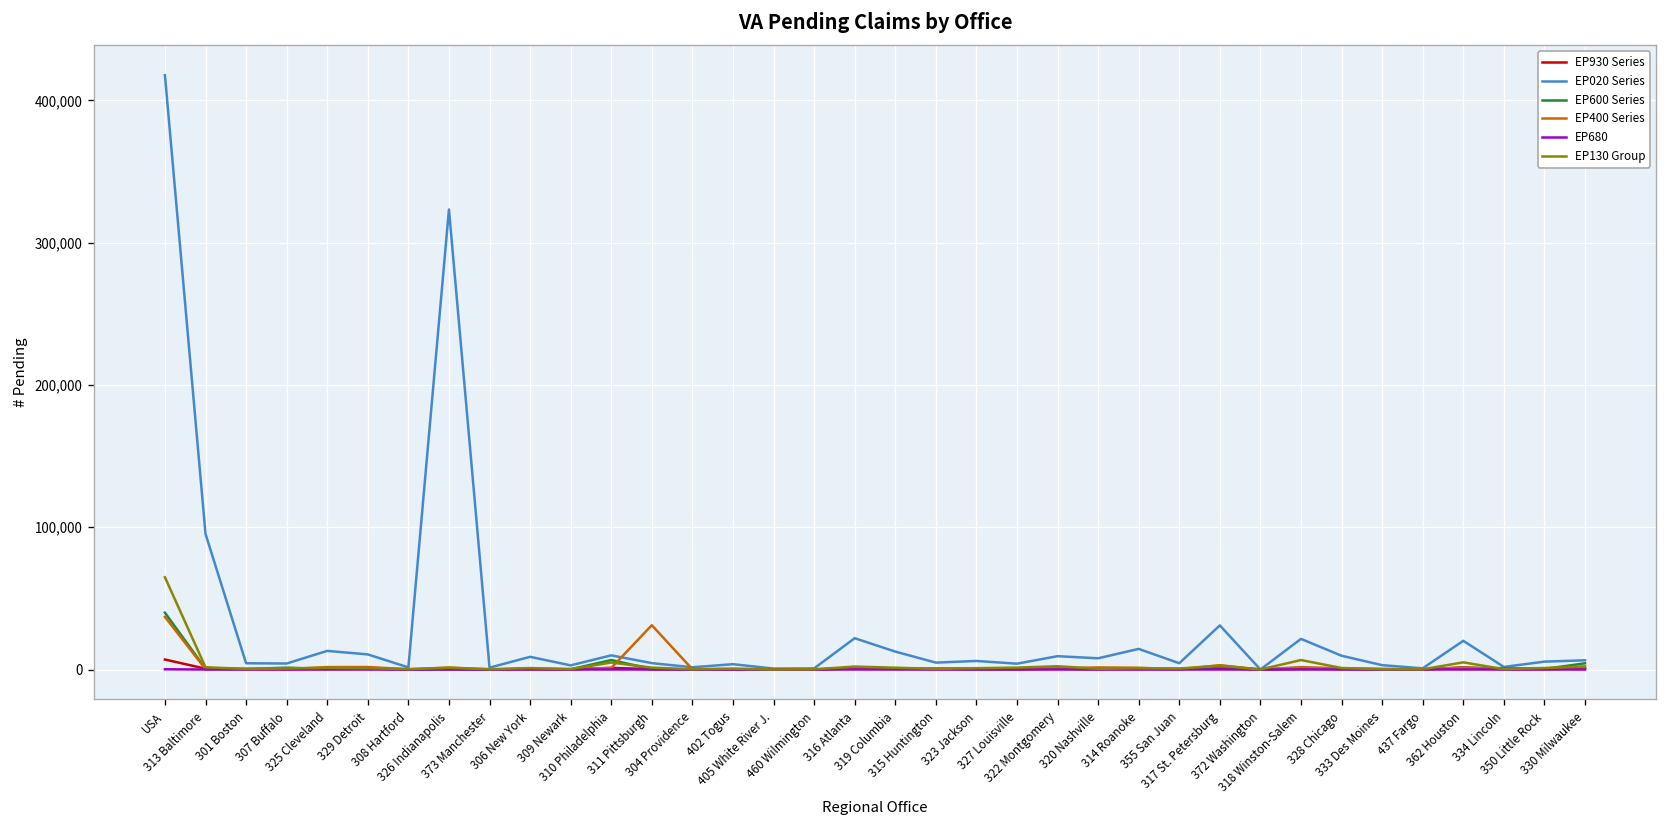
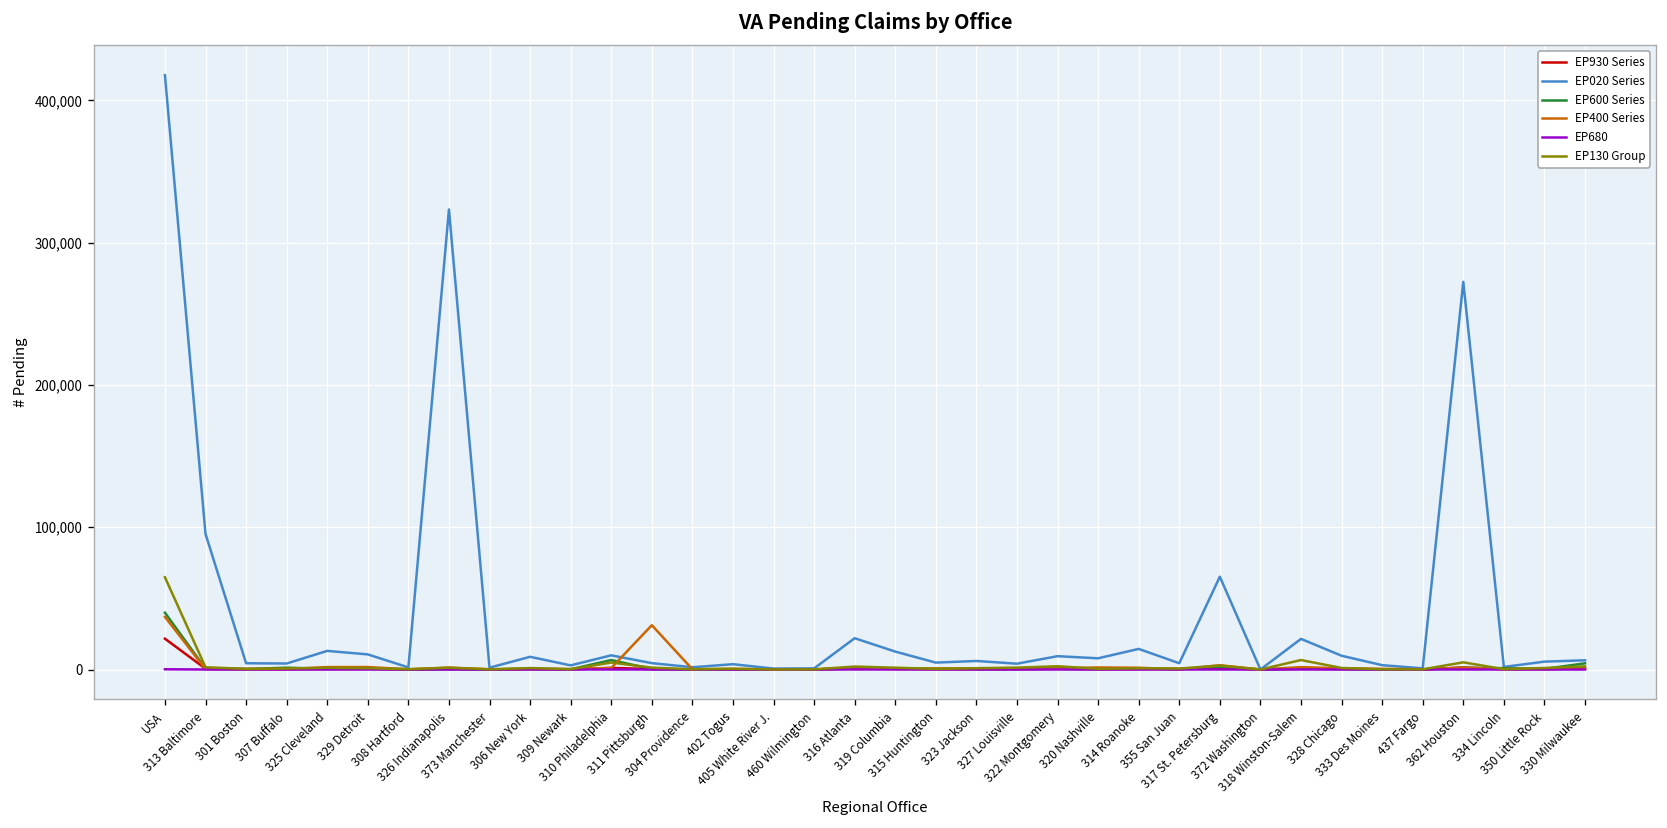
  {
    "EP930 Series": {
-     "USA": "7,000"
+     "USA": "22,000"
    },
    "EP020 Series": {
      "USA": "418,000",
      "313 Baltimore": "95,000",
      "301 Boston": "4,000",
      "307 Buffalo": "4,000",
      "325 Cleveland": "13,000",
      "329 Detroit": "11,000",
      "326 Indianapolis": "323,000",
      "306 New York": "9,000",
      "309 Newark": "3,000",
      "310 Philadelphia": "10,000",
      "311 Pittsburgh": "4,000",
      "402 Togus": "4,000",
      "316 Atlanta": "22,000",
      "319 Columbia": "13,000",
      "315 Huntington": "5,000",
      "323 Jackson": "6,000",
      "327 Louisville": "4,000",
      "322 Montgomery": "9,000",
      "320 Nashville": "8,000",
      "314 Roanoke": "14,000",
      "355 San Juan": "4,000",
-     "317 St. Petersburg": "31,000",
+     "317 St. Petersburg": "65,000",
      "318 Winston-Salem": "22,000",
      "328 Chicago": "10,000",
      "333 Des Moines": "3,000",
-     "362 Houston": "20,000",
+     "362 Houston": "272,000",
      "350 Little Rock": "6,000",
      "330 Milwaukee": "6,000"
    },
    "EP600 Series": {
      "USA": "40,000"
    },
    "EP400 Series": {
      "USA": "37,000",
      "311 Pittsburgh": "31,000"
    },
    "EP680": {
      "USA": "0"
    },
    "EP130 Group": {
      "USA": "65,000",
      "318 Winston-Salem": "7,000",
      "362 Houston": "5,000"
    }
  }
